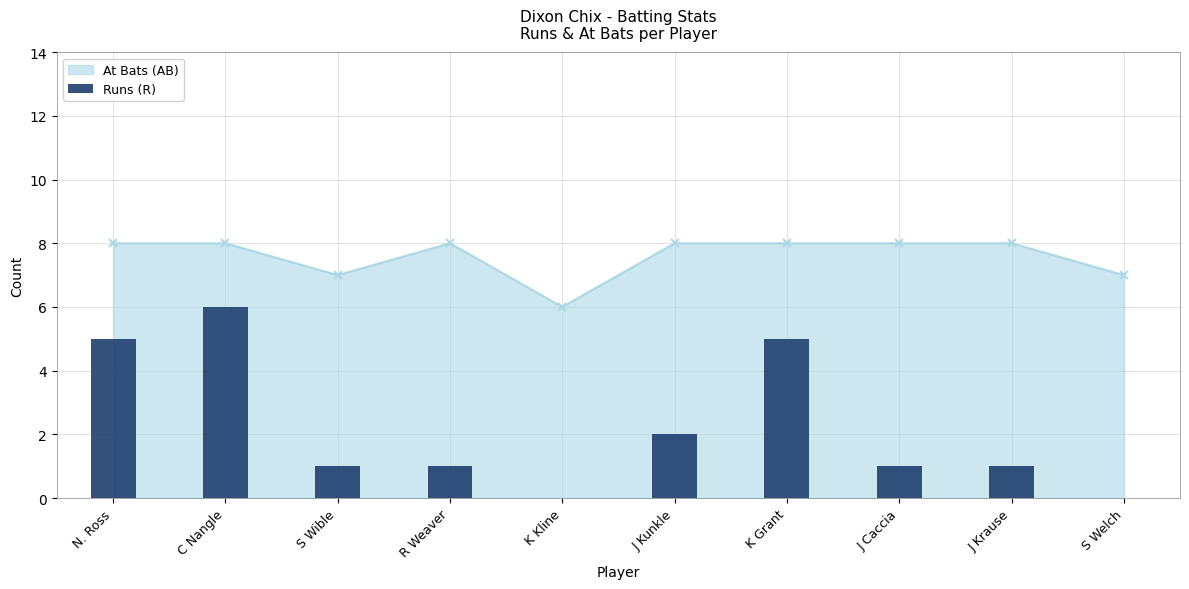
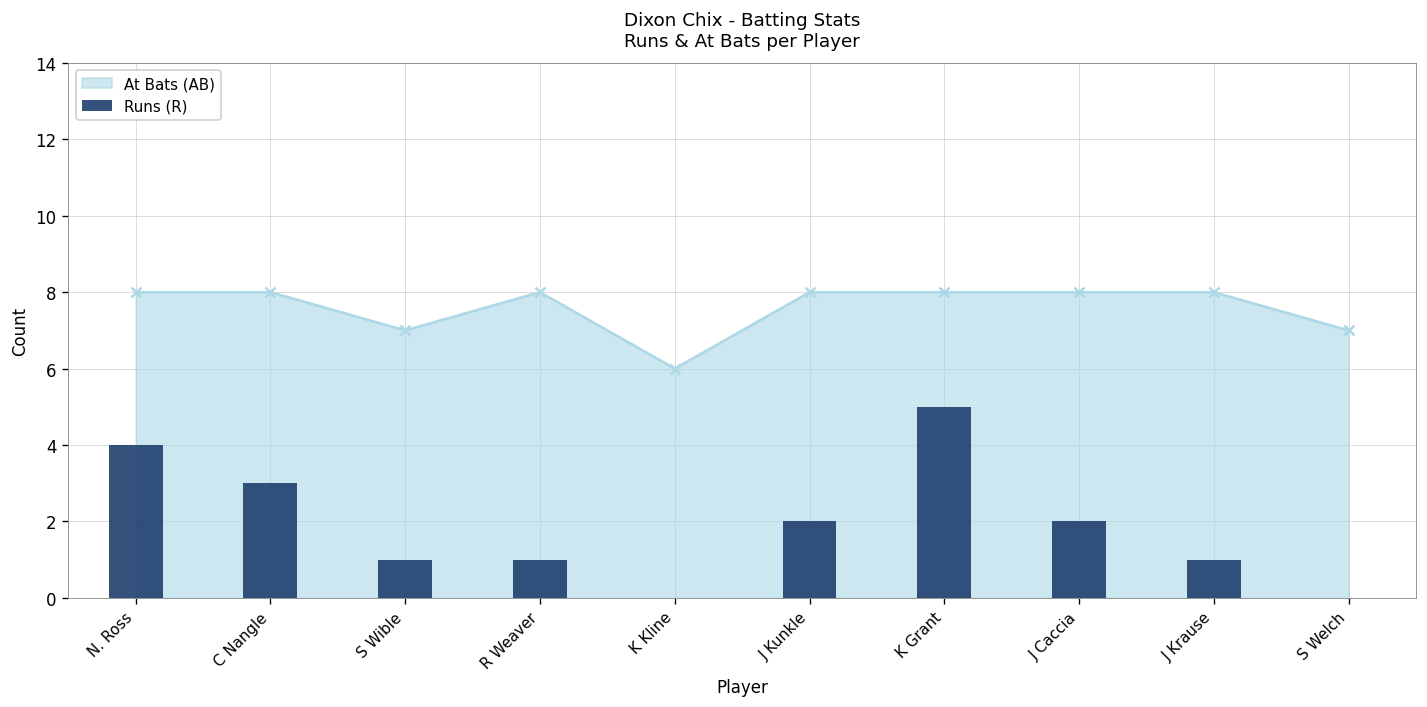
  {
    "Runs (R)": {
-     "N. Ross": 5,
-     "C Nangle": 6,
+     "N. Ross": 4,
+     "C Nangle": 3,
      "S Wible": 1,
      "R Weaver": 1,
      "K Kline": 0,
      "J Kunkle": 2,
      "K Grant": 5,
-     "J Caccia": 1,
+     "J Caccia": 2,
      "J Krause": 1,
      "S Welch": 0
    },
    "At Bats (AB)": {
      "N. Ross": 8,
      "C Nangle": 8,
      "S Wible": 7,
      "R Weaver": 8,
      "K Kline": 6,
      "J Kunkle": 8,
      "K Grant": 8,
      "J Caccia": 8,
      "J Krause": 8,
      "S Welch": 7
    }
  }
